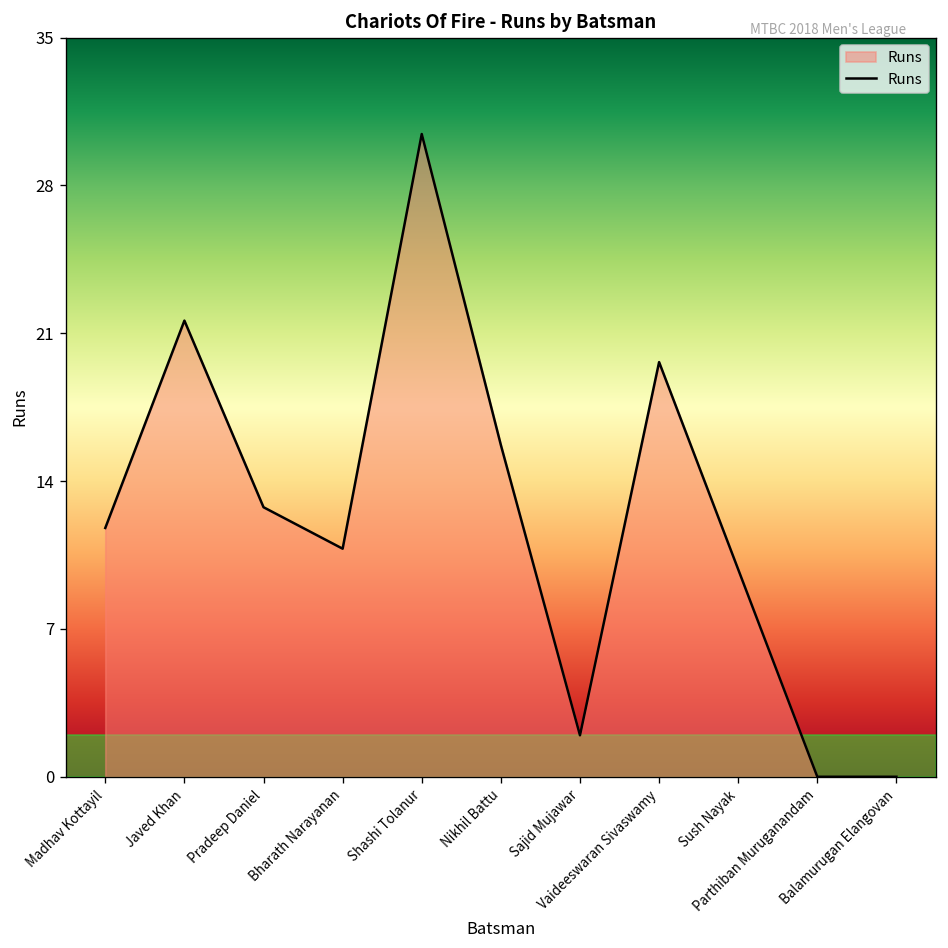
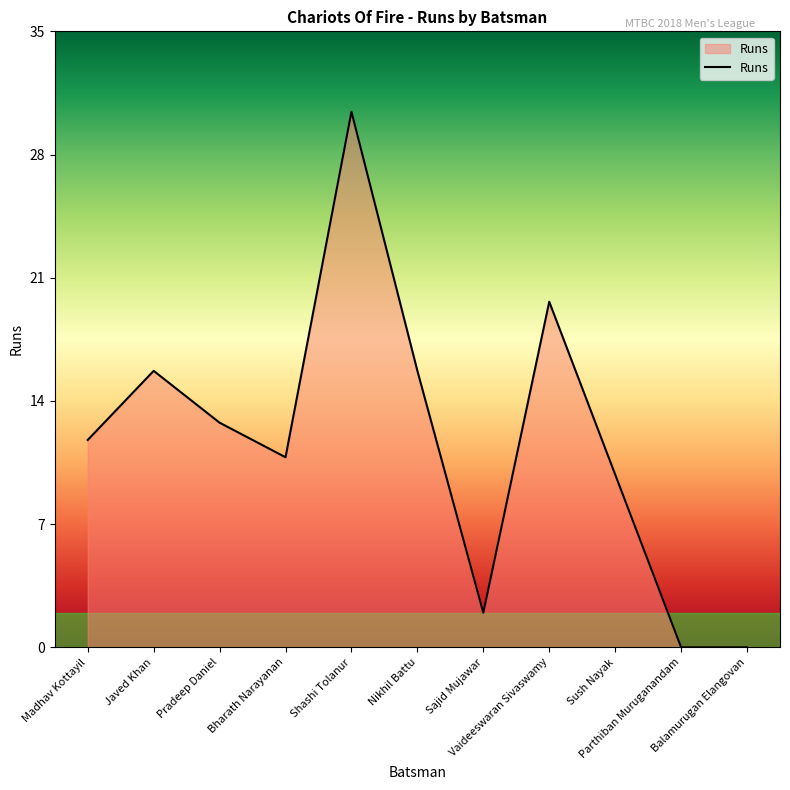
  {
    "Madhav Kottayil": 12,
-   "Javed Khan": 22,
+   "Javed Khan": 16,
    "Pradeep Daniel": 13,
    "Bharath Narayanan": 11,
    "Shashi Tolanur": 31,
    "Nikhil Battu": 16,
    "Vaideeswaran Sivaswamy": 20,
    "Sush Nayak": 10
  }
